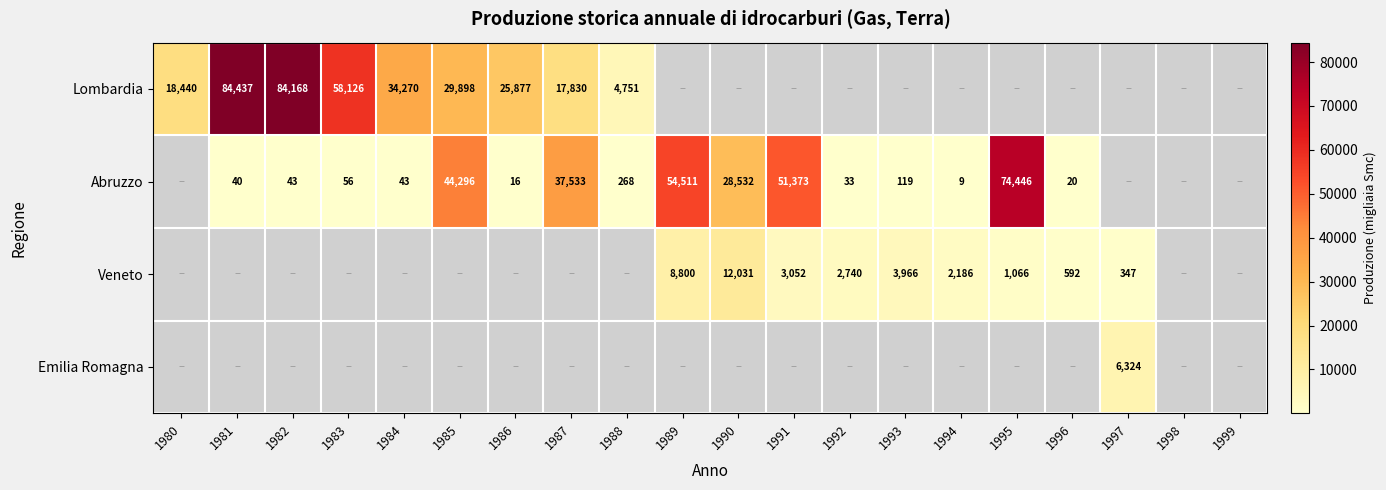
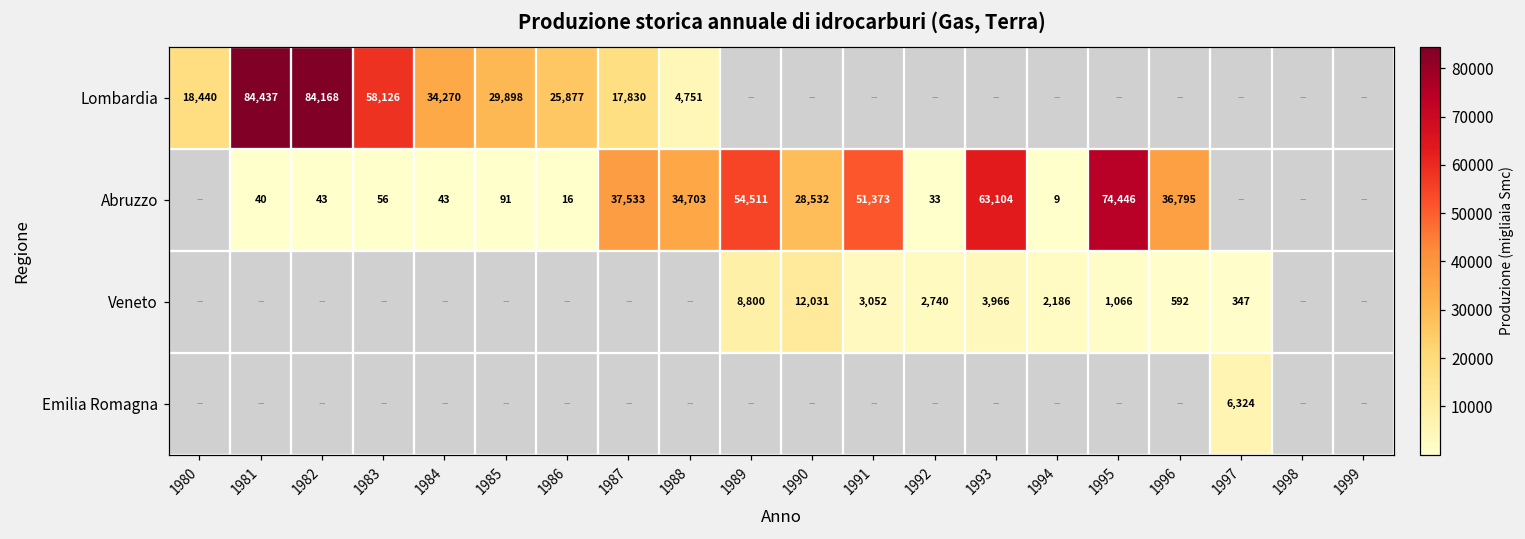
  {
    "Lombardia": {
      "1980": "18,440",
      "1981": "84,437",
      "1982": "84,168",
      "1983": "58,126",
      "1984": "34,270",
      "1985": "29,898",
      "1986": "25,877",
      "1987": "17,830",
      "1988": "4,751"
    },
    "Abruzzo": {
      "1981": "40",
      "1982": "43",
      "1983": "56",
      "1984": "43",
-     "1985": "44,296",
+     "1985": "91",
      "1986": "16",
      "1987": "37,533",
-     "1988": "268",
+     "1988": "34,703",
      "1989": "54,511",
      "1990": "28,532",
      "1991": "51,373",
      "1992": "33",
-     "1993": "119",
+     "1993": "63,104",
      "1994": "9",
      "1995": "74,446",
-     "1996": "20"
+     "1996": "36,795"
    },
    "Veneto": {
      "1989": "8,800",
      "1990": "12,031",
      "1991": "3,052",
      "1992": "2,740",
      "1993": "3,966",
      "1994": "2,186",
      "1995": "1,066",
      "1996": "592",
      "1997": "347"
    },
    "Emilia Romagna": {
      "1997": "6,324"
    }
  }
